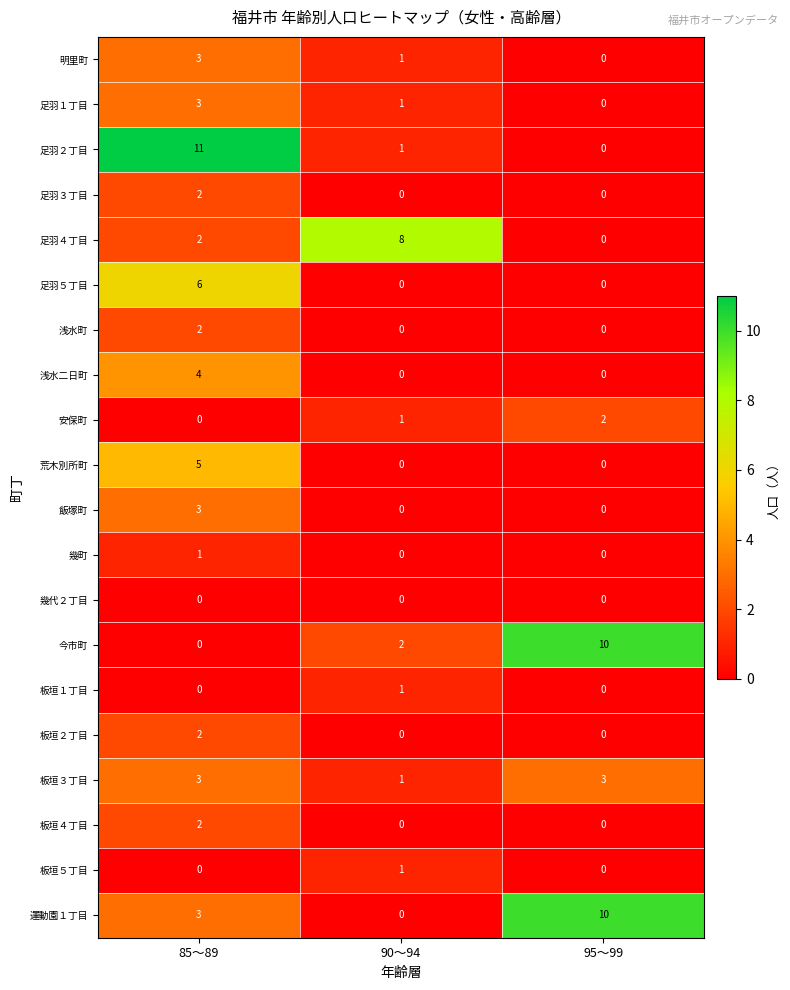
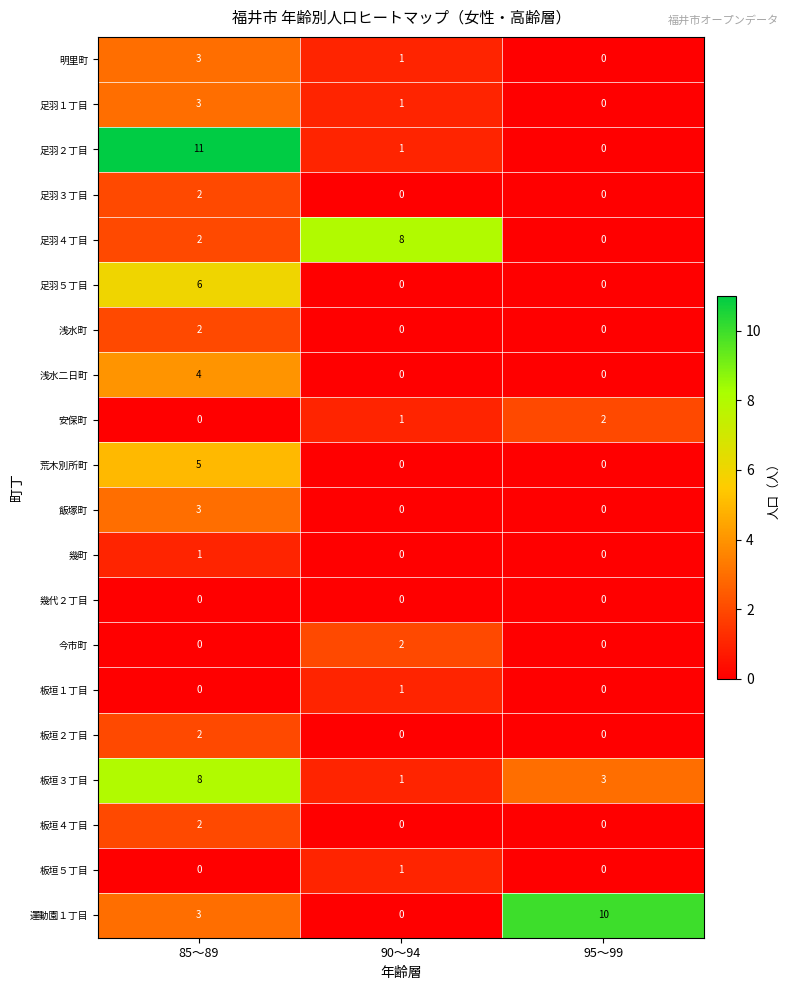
  {
    "明里町": {
      "85～89": 3,
      "90～94": 1,
      "95～99": 0
    },
    "足羽１丁目": {
      "85～89": 3,
      "90～94": 1,
      "95～99": 0
    },
    "足羽２丁目": {
      "85～89": 11,
      "90～94": 1,
      "95～99": 0
    },
    "足羽３丁目": {
      "85～89": 2,
      "90～94": 0,
      "95～99": 0
    },
    "足羽４丁目": {
      "85～89": 2,
      "90～94": 8,
      "95～99": 0
    },
    "足羽５丁目": {
      "85～89": 6,
      "90～94": 0,
      "95～99": 0
    },
    "浅水町": {
      "85～89": 2,
      "90～94": 0,
      "95～99": 0
    },
    "浅水二日町": {
      "85～89": 4,
      "90～94": 0,
      "95～99": 0
    },
    "安保町": {
      "85～89": 0,
      "90～94": 1,
      "95～99": 2
    },
    "荒木別所町": {
      "85～89": 5,
      "90～94": 0,
      "95～99": 0
    },
    "飯塚町": {
      "85～89": 3,
      "90～94": 0,
      "95～99": 0
    },
    "幾町": {
      "85～89": 1,
      "90～94": 0,
      "95～99": 0
    },
    "幾代２丁目": {
      "85～89": 0,
      "90～94": 0,
      "95～99": 0
    },
    "今市町": {
      "85～89": 0,
      "90～94": 2,
-     "95～99": 10
+     "95～99": 0
    },
    "板垣１丁目": {
      "85～89": 0,
      "90～94": 1,
      "95～99": 0
    },
    "板垣２丁目": {
      "85～89": 2,
      "90～94": 0,
      "95～99": 0
    },
    "板垣３丁目": {
-     "85～89": 3,
+     "85～89": 8,
      "90～94": 1,
      "95～99": 3
    },
    "板垣４丁目": {
      "85～89": 2,
      "90～94": 0,
      "95～99": 0
    },
    "板垣５丁目": {
      "85～89": 0,
      "90～94": 1,
      "95～99": 0
    },
    "運動園１丁目": {
      "85～89": 3,
      "90～94": 0,
      "95～99": 10
    }
  }
